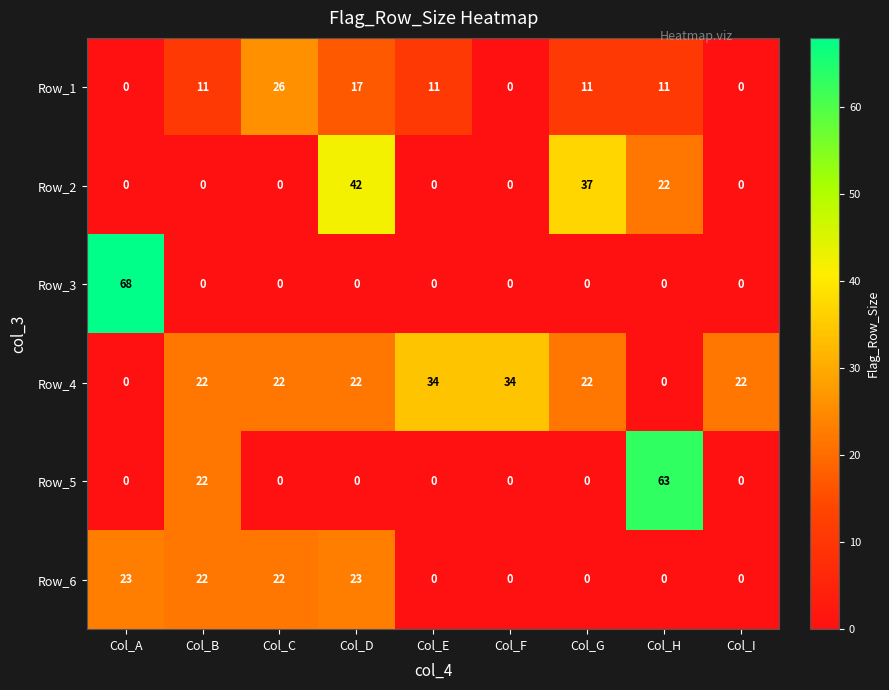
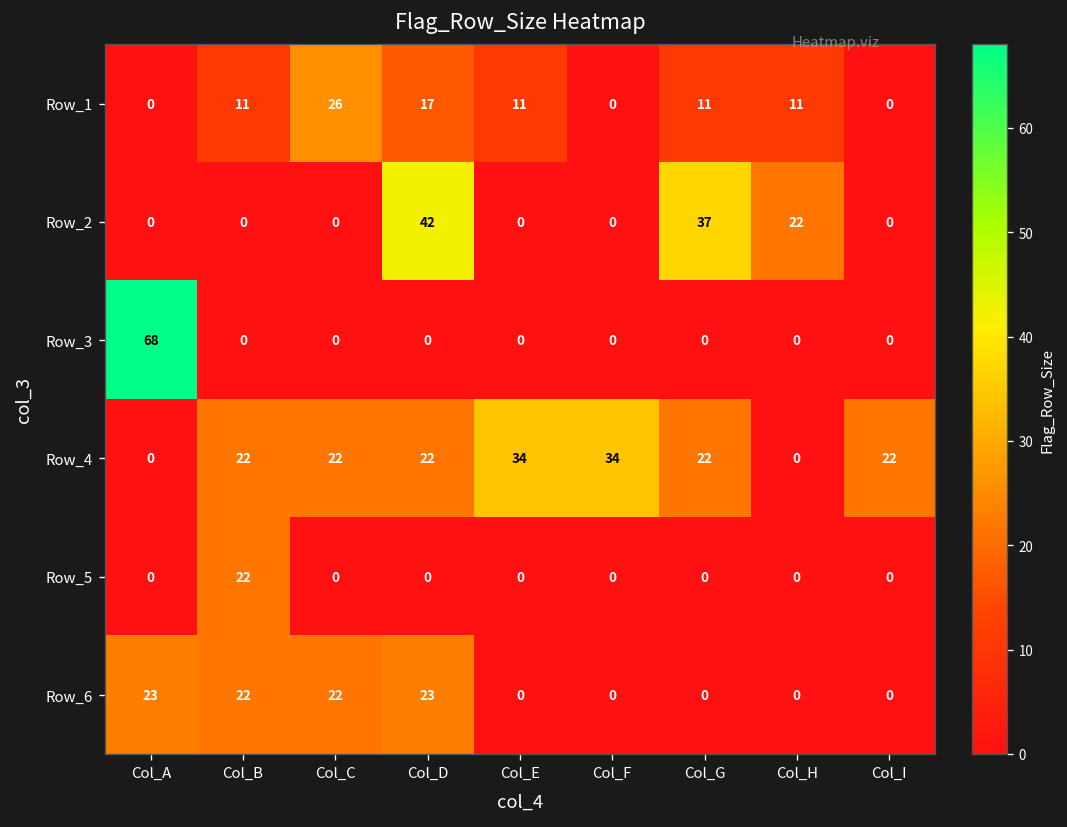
  {
    "Row_1": {
      "Col_A": 0,
      "Col_B": 11,
      "Col_C": 26,
      "Col_D": 17,
      "Col_E": 11,
      "Col_F": 0,
      "Col_G": 11,
      "Col_H": 11,
      "Col_I": 0
    },
    "Row_2": {
      "Col_A": 0,
      "Col_B": 0,
      "Col_C": 0,
      "Col_D": 42,
      "Col_E": 0,
      "Col_F": 0,
      "Col_G": 37,
      "Col_H": 22,
      "Col_I": 0
    },
    "Row_3": {
      "Col_A": 68,
      "Col_B": 0,
      "Col_C": 0,
      "Col_D": 0,
      "Col_E": 0,
      "Col_F": 0,
      "Col_G": 0,
      "Col_H": 0,
      "Col_I": 0
    },
    "Row_4": {
      "Col_A": 0,
      "Col_B": 22,
      "Col_C": 22,
      "Col_D": 22,
      "Col_E": 34,
      "Col_F": 34,
      "Col_G": 22,
      "Col_H": 0,
      "Col_I": 22
    },
    "Row_5": {
      "Col_A": 0,
      "Col_B": 22,
      "Col_C": 0,
      "Col_D": 0,
      "Col_E": 0,
      "Col_F": 0,
      "Col_G": 0,
-     "Col_H": 63,
+     "Col_H": 0,
      "Col_I": 0
    },
    "Row_6": {
      "Col_A": 23,
      "Col_B": 22,
      "Col_C": 22,
      "Col_D": 23,
      "Col_E": 0,
      "Col_F": 0,
      "Col_G": 0,
      "Col_H": 0,
      "Col_I": 0
    }
  }
